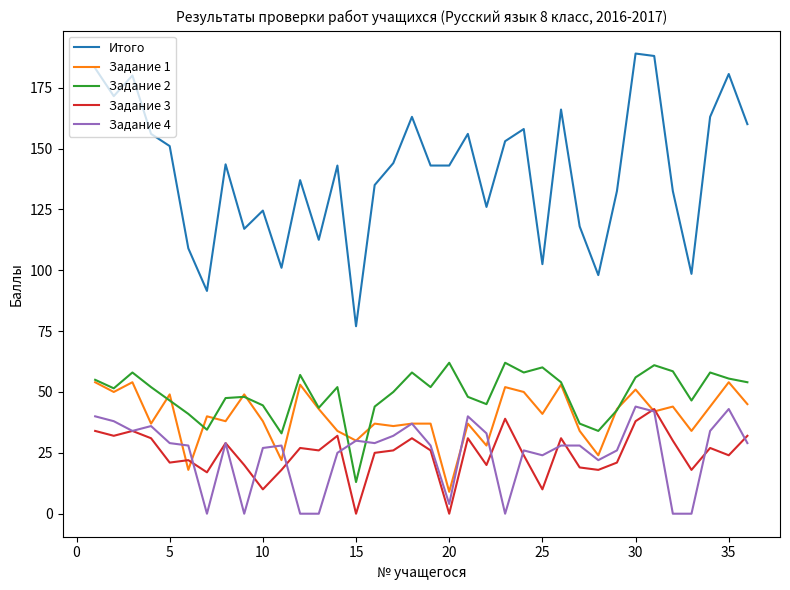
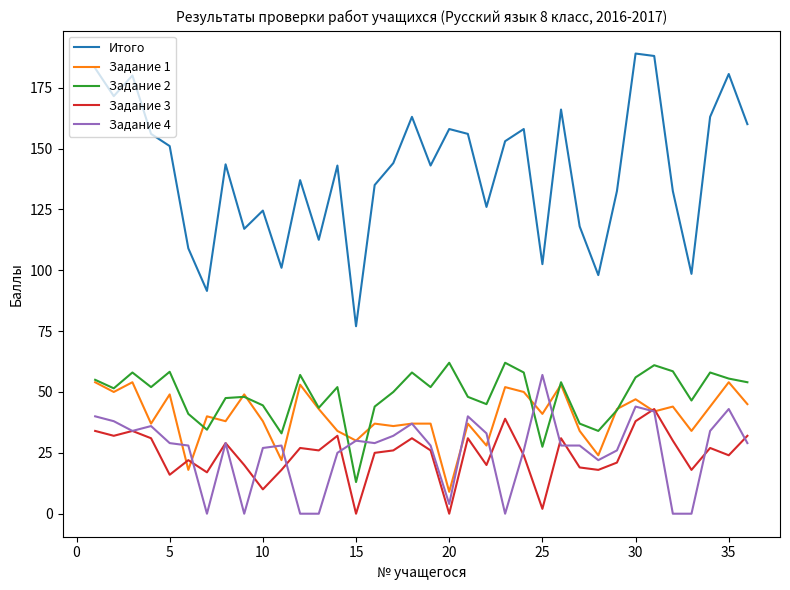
  {
    "Итого": {
      "5": 151,
      "10": 125,
      "15": 77,
-     "20": 143,
+     "20": 158,
      "25": 103,
      "30": 189,
      "35": 181
    },
    "Задание 1": {
      "5": 49,
      "10": 38,
      "20": 9,
      "25": 41,
-     "30": 51,
+     "30": 47,
      "35": 54
    },
    "Задание 2": {
-     "5": 47,
+     "5": 58,
      "10": 45,
      "15": 13,
      "20": 62,
-     "25": 60,
+     "25": 28,
      "30": 56,
      "35": 56
    },
    "Задание 3": {
-     "5": 21,
+     "5": 16,
      "10": 10,
      "15": 0,
      "20": 0,
-     "25": 10,
+     "25": 2,
      "30": 38,
      "35": 24
    },
    "Задание 4": {
      "5": 29,
      "10": 27,
      "20": 4,
-     "25": 24,
+     "25": 57,
      "30": 44,
      "35": 43
    }
  }
